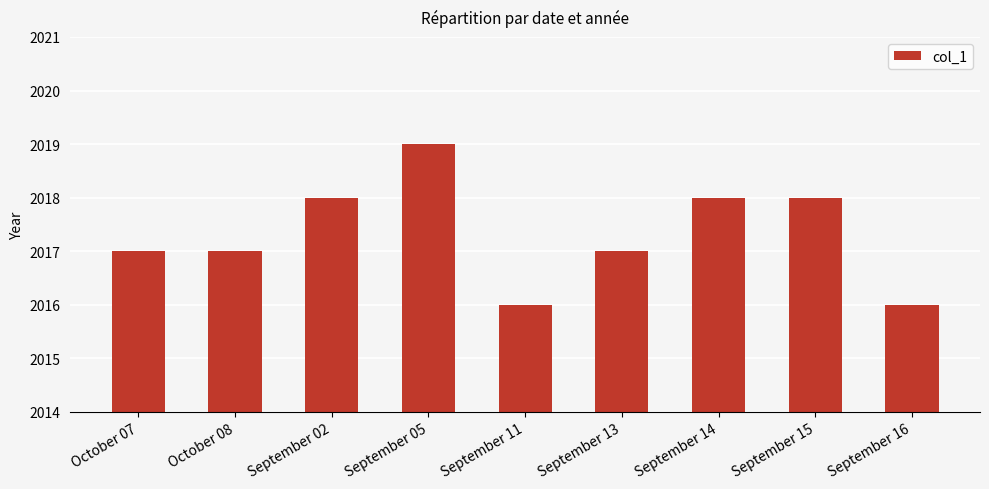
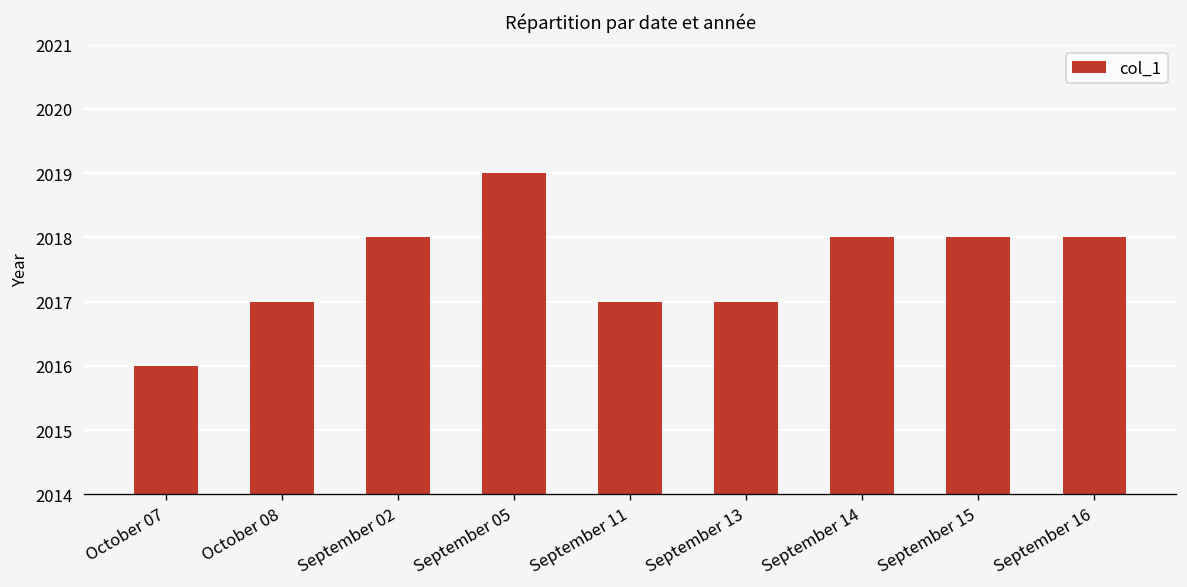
  {
-   "October 07": 2017,
+   "October 07": 2016,
    "October 08": 2017,
    "September 02": 2018,
    "September 05": 2019,
-   "September 11": 2016,
+   "September 11": 2017,
    "September 13": 2017,
    "September 14": 2018,
    "September 15": 2018,
-   "September 16": 2016
+   "September 16": 2018
  }
